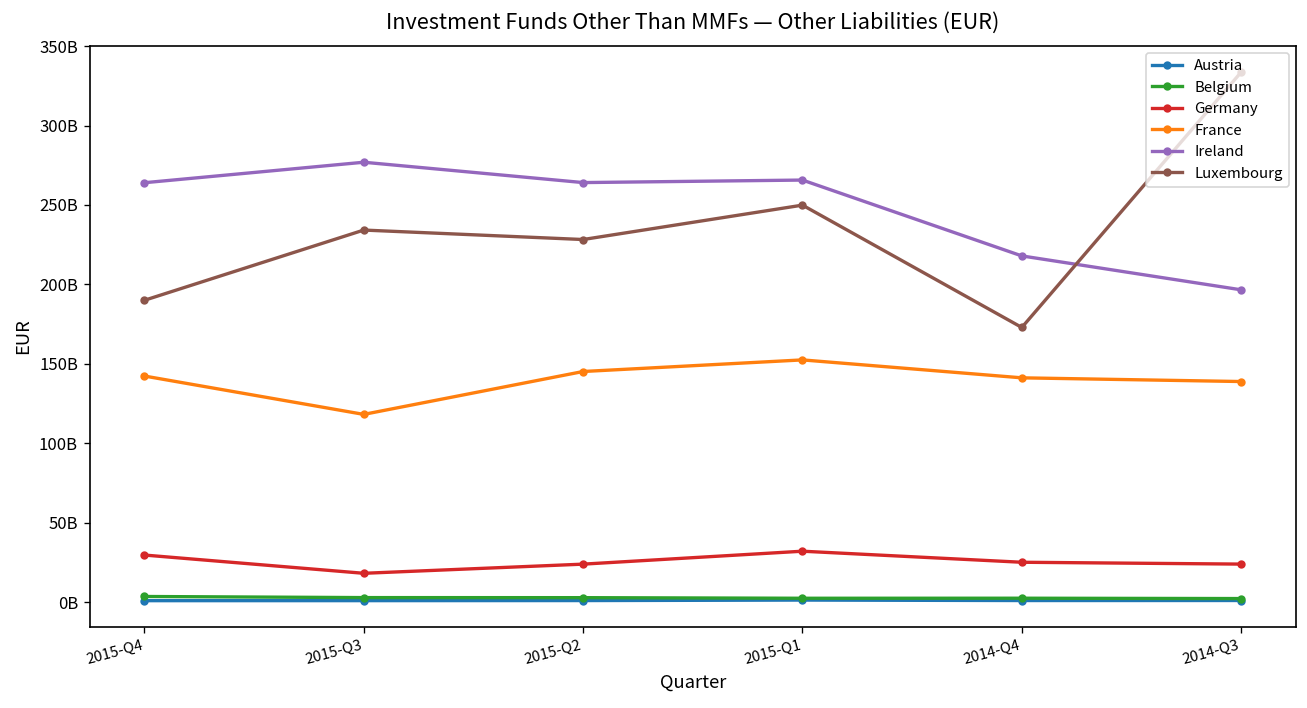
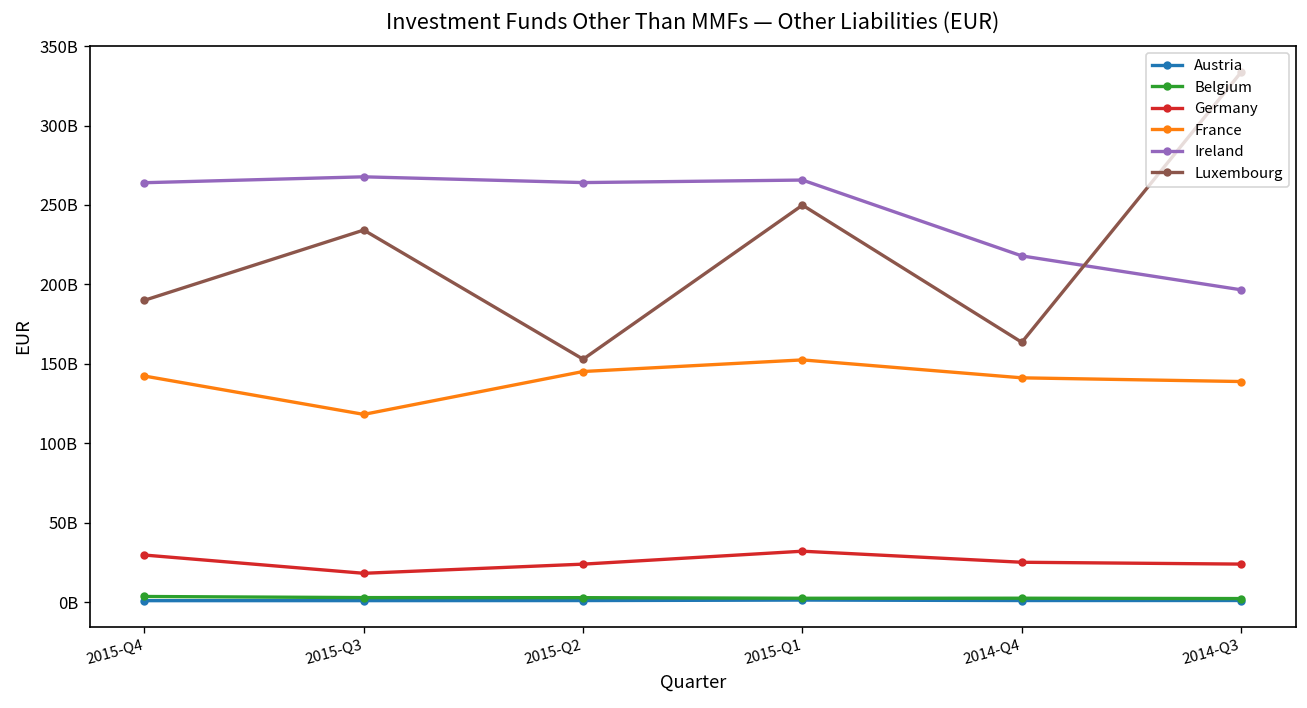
  {
    "Austria": {
      "2015-Q4": 1000000000
    },
    "Belgium": {
      "2015-Q4": 4000000000
    },
    "Germany": {
      "2015-Q4": 30000000000,
      "2015-Q3": 18000000000,
      "2015-Q2": 24000000000,
      "2015-Q1": 32000000000,
      "2014-Q4": 25000000000,
      "2014-Q3": 24000000000
    },
    "France": {
      "2015-Q4": 142000000000,
      "2015-Q3": 118000000000,
      "2015-Q2": 145000000000,
      "2015-Q1": 152000000000,
      "2014-Q4": 141000000000,
      "2014-Q3": 139000000000
    },
    "Ireland": {
      "2015-Q4": 264000000000,
-     "2015-Q3": 277000000000,
+     "2015-Q3": 268000000000,
      "2015-Q2": 264000000000,
      "2015-Q1": 266000000000,
      "2014-Q4": 218000000000,
      "2014-Q3": 197000000000
    },
    "Luxembourg": {
      "2015-Q4": 190000000000,
      "2015-Q3": 234000000000,
-     "2015-Q2": 228000000000,
+     "2015-Q2": 153000000000,
      "2015-Q1": 250000000000,
-     "2014-Q4": 173000000000
+     "2014-Q4": 164000000000
    }
  }
